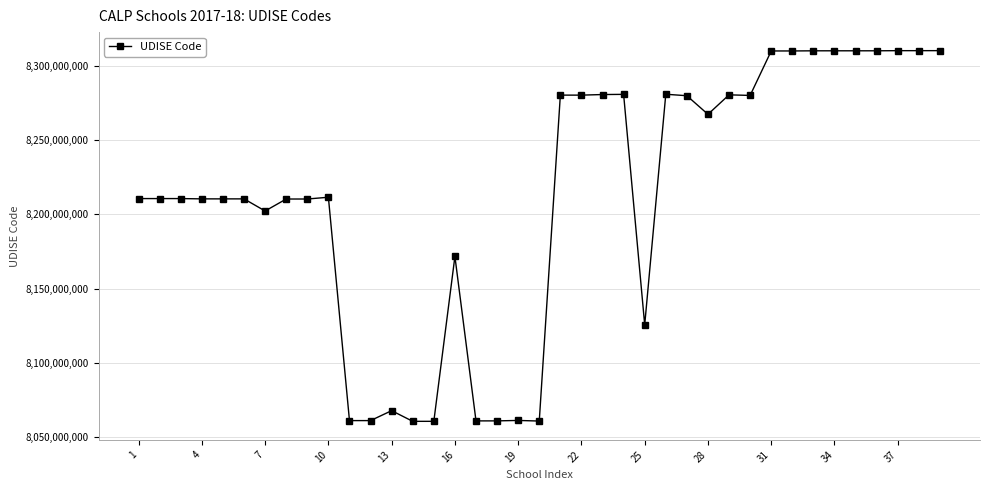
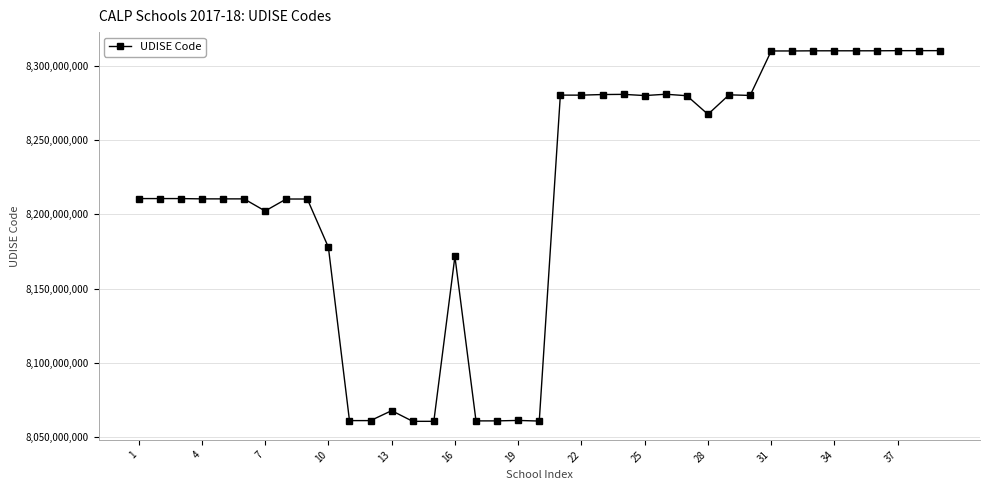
  {
    "1": "8,211,000,000",
    "4": "8,211,000,000",
    "7": "8,202,000,000",
-   "10": "8,212,000,000",
+   "10": "8,178,000,000",
    "13": "8,068,000,000",
    "16": "8,172,000,000",
    "19": "8,061,000,000",
    "22": "8,281,000,000",
-   "25": "8,126,000,000",
+   "25": "8,280,000,000",
    "28": "8,268,000,000",
    "31": "8,310,000,000",
    "34": "8,310,000,000",
    "37": "8,311,000,000"
  }
